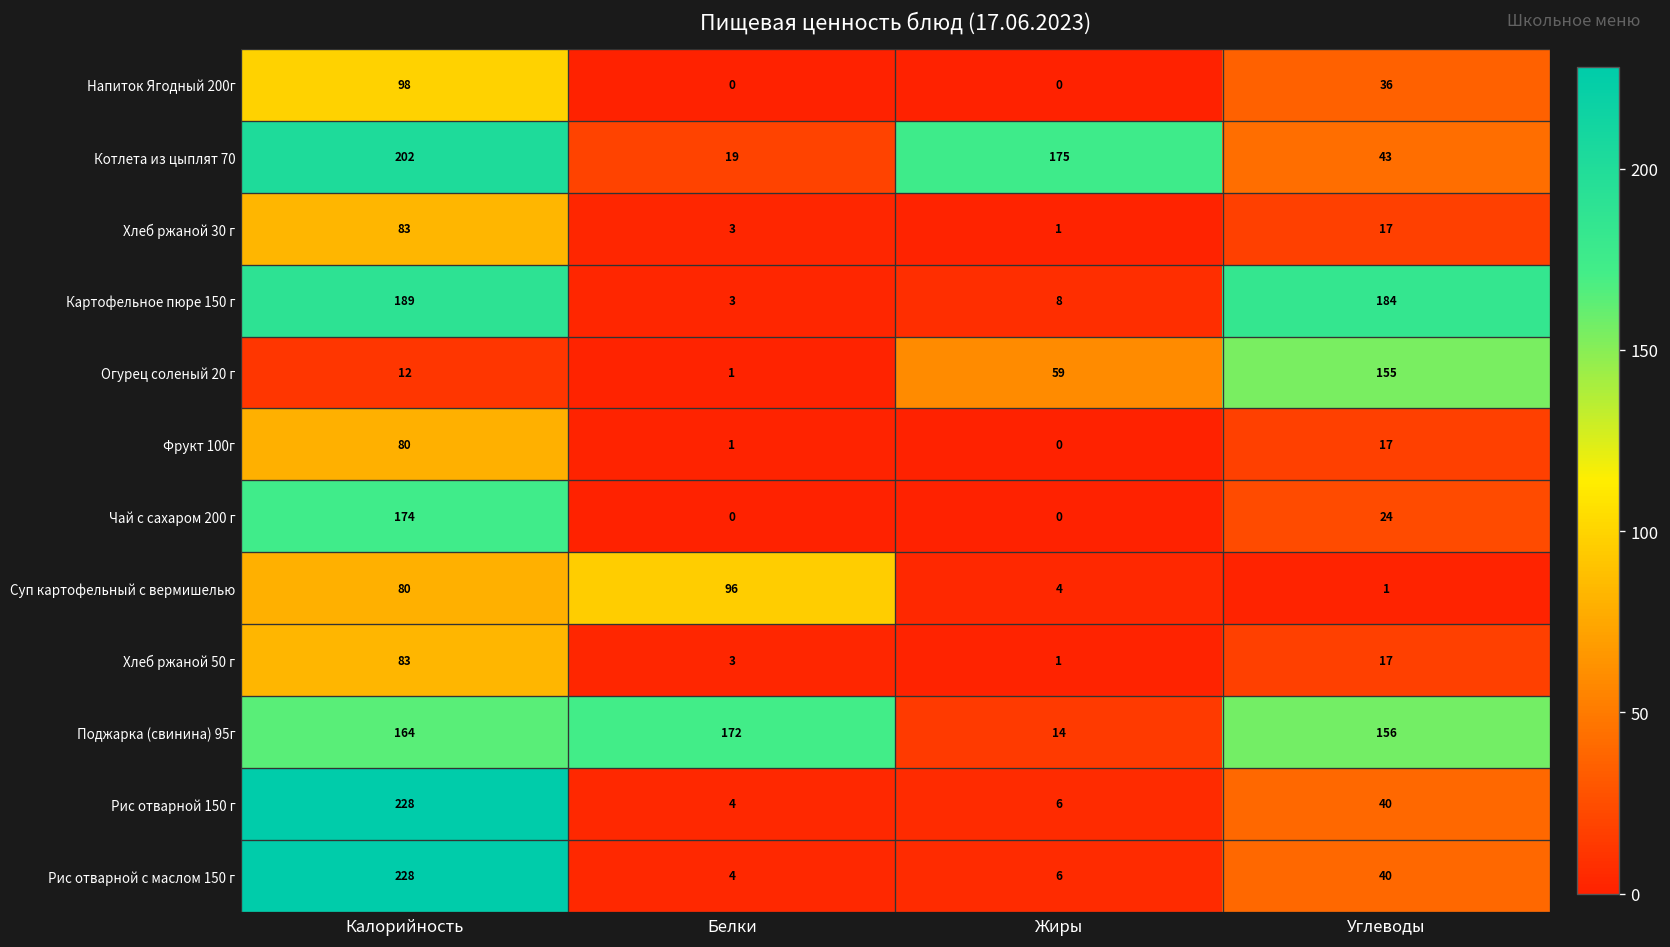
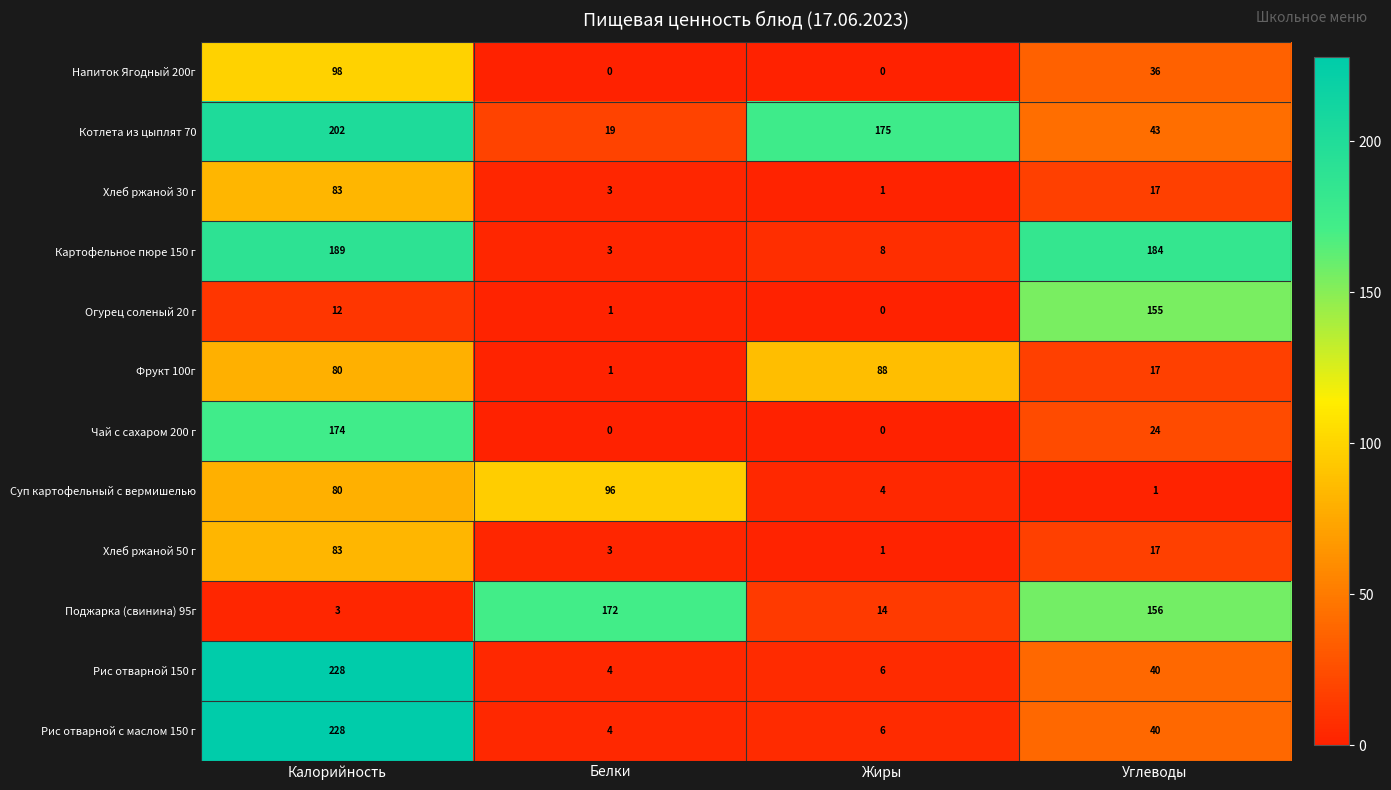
  {
    "Напиток Ягодный 200г": {
      "Калорийность": 98,
      "Белки": 0,
      "Жиры": 0,
      "Углеводы": 36
    },
    "Котлета из цыплят 70": {
      "Калорийность": 202,
      "Белки": 19,
      "Жиры": 175,
      "Углеводы": 43
    },
    "Хлеб ржаной 30 г": {
      "Калорийность": 83,
      "Белки": 3,
      "Жиры": 1,
      "Углеводы": 17
    },
    "Картофельное пюре 150 г": {
      "Калорийность": 189,
      "Белки": 3,
      "Жиры": 8,
      "Углеводы": 184
    },
    "Огурец соленый 20 г": {
      "Калорийность": 12,
      "Белки": 1,
-     "Жиры": 59,
+     "Жиры": 0,
      "Углеводы": 155
    },
    "Фрукт 100г": {
      "Калорийность": 80,
      "Белки": 1,
-     "Жиры": 0,
+     "Жиры": 88,
      "Углеводы": 17
    },
    "Чай с сахаром 200 г": {
      "Калорийность": 174,
      "Белки": 0,
      "Жиры": 0,
      "Углеводы": 24
    },
    "Суп картофельный с вермишелью": {
      "Калорийность": 80,
      "Белки": 96,
      "Жиры": 4,
      "Углеводы": 1
    },
    "Хлеб ржаной 50 г": {
      "Калорийность": 83,
      "Белки": 3,
      "Жиры": 1,
      "Углеводы": 17
    },
    "Поджарка (свинина) 95г": {
-     "Калорийность": 164,
+     "Калорийность": 3,
      "Белки": 172,
      "Жиры": 14,
      "Углеводы": 156
    },
    "Рис отварной 150 г": {
      "Калорийность": 228,
      "Белки": 4,
      "Жиры": 6,
      "Углеводы": 40
    },
    "Рис отварной с маслом 150 г": {
      "Калорийность": 228,
      "Белки": 4,
      "Жиры": 6,
      "Углеводы": 40
    }
  }
